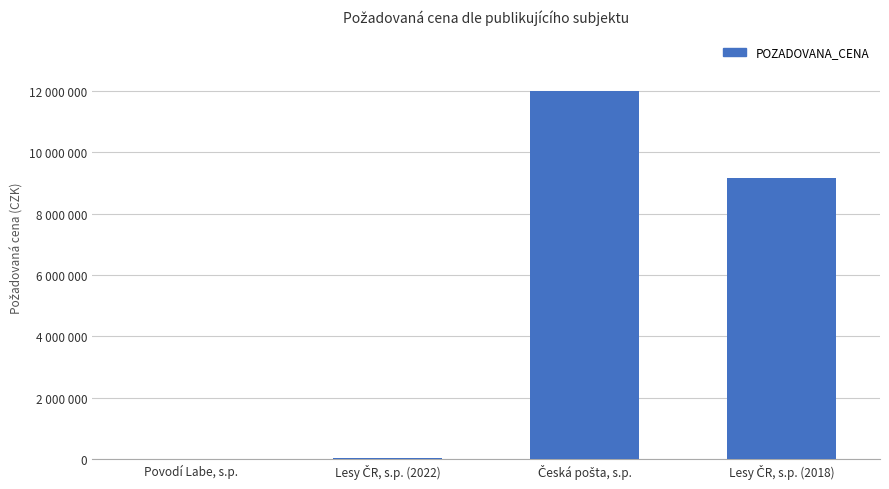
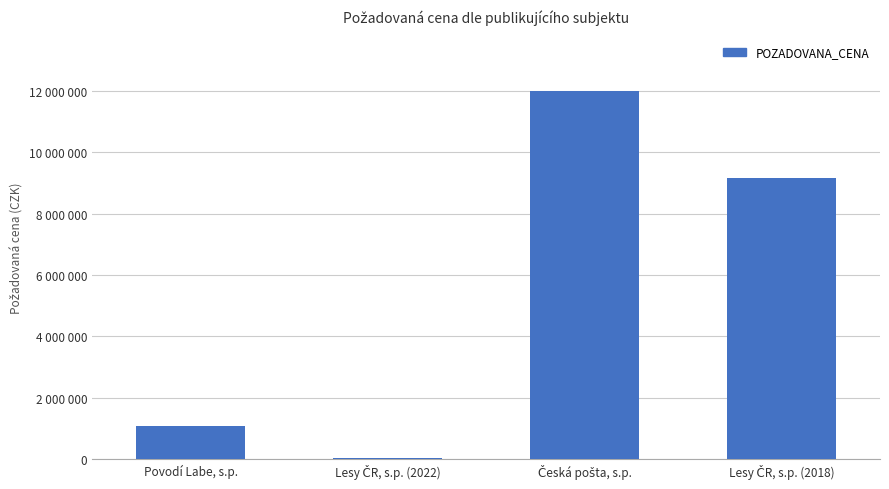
  {
-   "Povodí Labe, s.p.": 0,
+   "Povodí Labe, s.p.": 1100000,
    "Česká pošta, s.p.": 12000000,
    "Lesy ČR, s.p. (2018)": 9200000
  }
